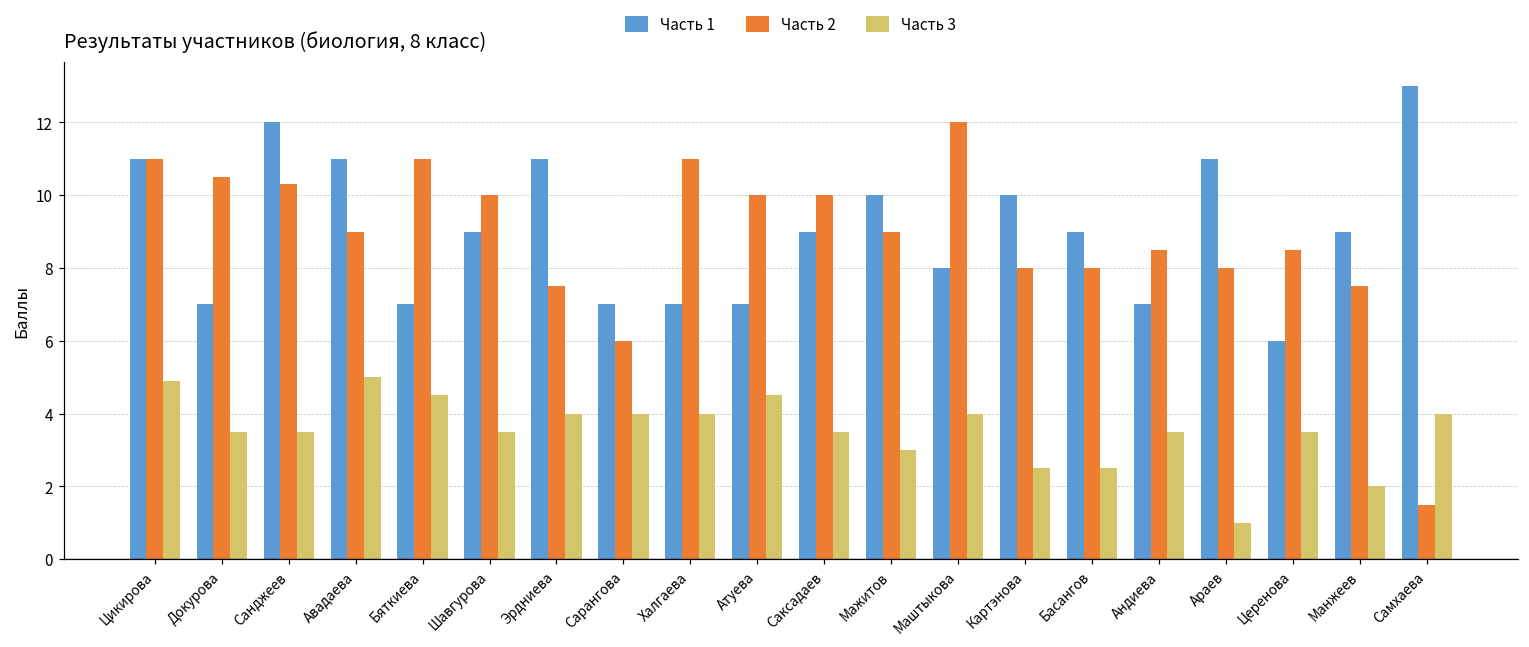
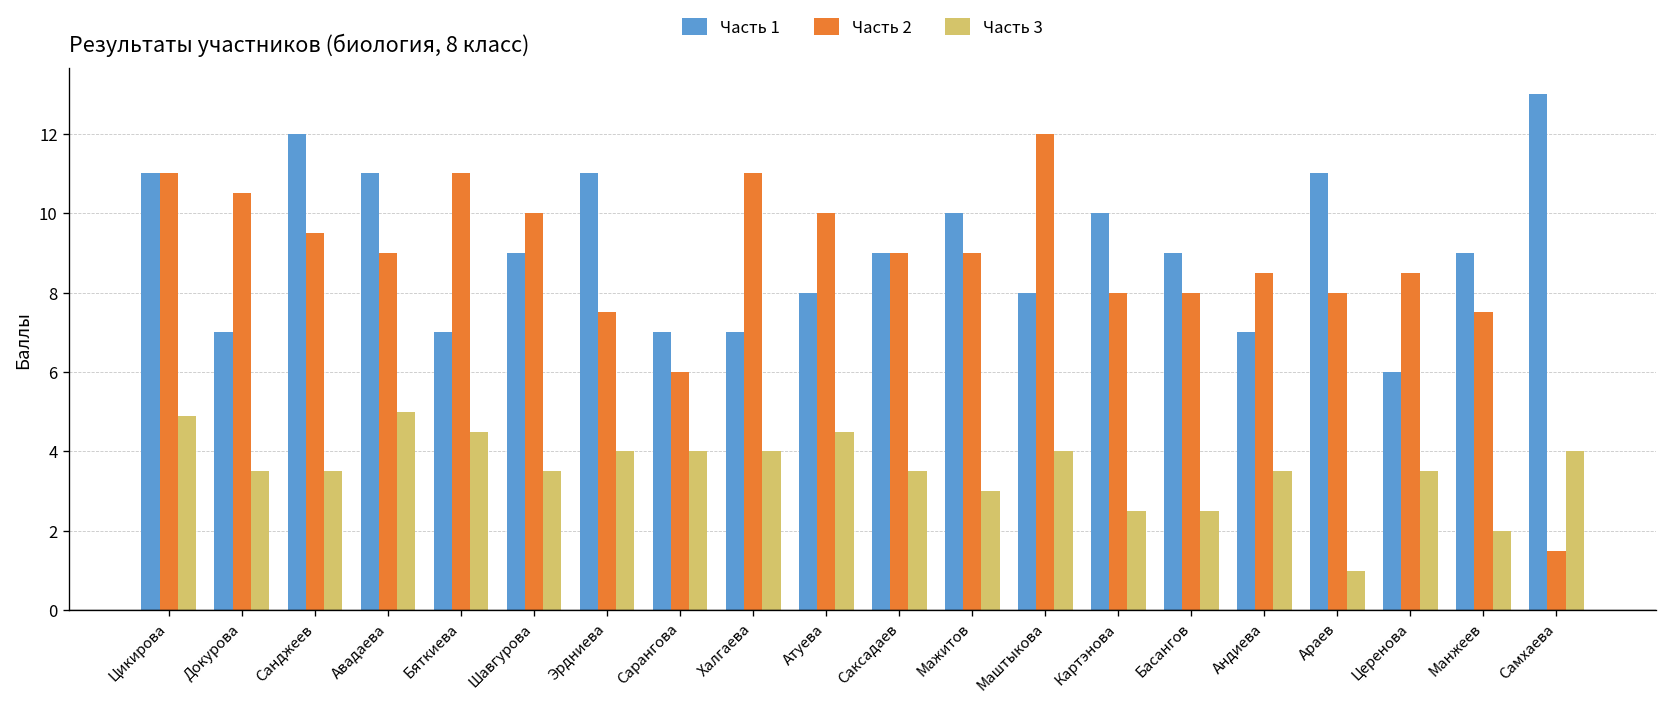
  {
    "Часть 1": {
      "Цикирова": 11,
      "Докурова": 7,
      "Санджеев": 12,
      "Авадаева": 11,
      "Бяткиева": 7,
      "Шавгурова": 9,
      "Эрдниева": 11,
      "Сарангова": 7,
      "Халгаева": 7,
-     "Атуева": 7,
+     "Атуева": 8,
      "Саксадаев": 9,
      "Мажитов": 10,
      "Маштыкова": 8,
      "Картэнова": 10,
      "Басангов": 9,
      "Андиева": 7,
      "Араев": 11,
      "Церенова": 6,
      "Манжеев": 9,
      "Самхаева": 13
    },
    "Часть 2": {
      "Цикирова": 11.0,
      "Докурова": 10.5,
-     "Санджеев": 10.3,
+     "Санджеев": 9.5,
      "Авадаева": 9.0,
      "Бяткиева": 11.0,
      "Шавгурова": 10.0,
      "Эрдниева": 7.5,
      "Сарангова": 6.0,
      "Халгаева": 11.0,
      "Атуева": 10.0,
-     "Саксадаев": 10,
+     "Саксадаев": 9,
      "Мажитов": 9.0,
      "Маштыкова": 12.0,
      "Картэнова": 8.0,
      "Басангов": 8.0,
      "Андиева": 8.5,
      "Араев": 8.0,
      "Церенова": 8.5,
      "Манжеев": 7.5,
      "Самхаева": 1.5
    },
    "Часть 3": {
      "Цикирова": 4.9,
      "Докурова": 3.5,
      "Санджеев": 3.5,
      "Авадаева": 5.0,
      "Бяткиева": 4.5,
      "Шавгурова": 3.5,
      "Эрдниева": 4.0,
      "Сарангова": 4.0,
      "Халгаева": 4.0,
      "Атуева": 4.5,
      "Саксадаев": 3.5,
      "Мажитов": 3.0,
      "Маштыкова": 4.0,
      "Картэнова": 2.5,
      "Басангов": 2.5,
      "Андиева": 3.5,
      "Араев": 1.0,
      "Церенова": 3.5,
      "Манжеев": 2.0,
      "Самхаева": 4.0
    }
  }
